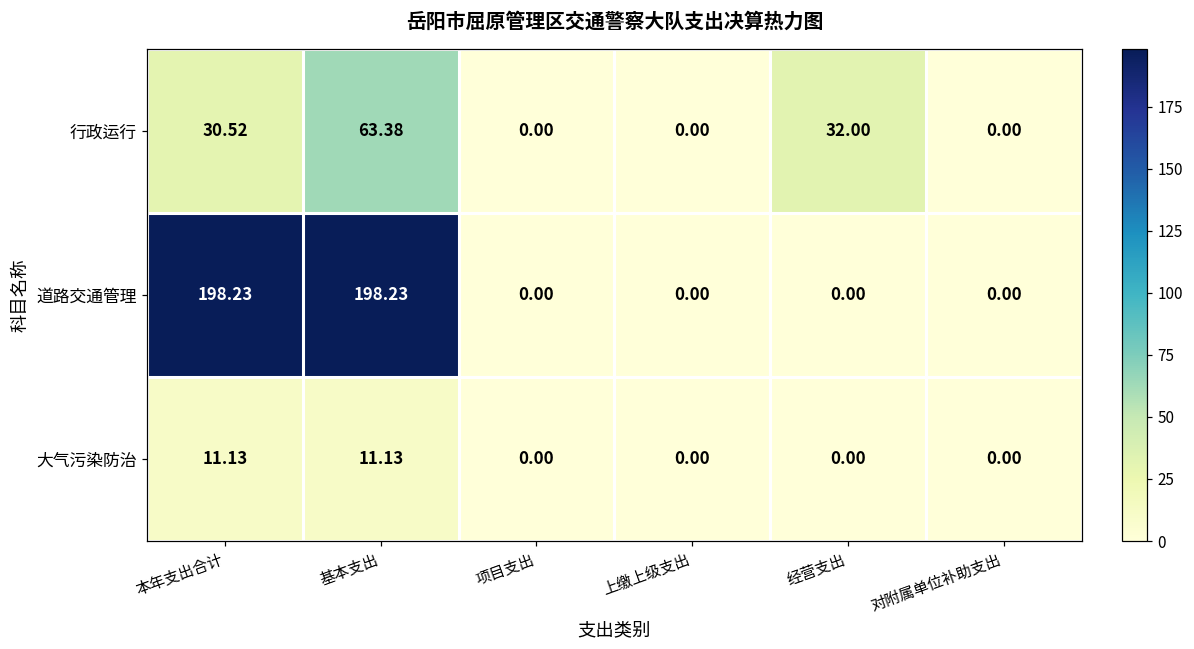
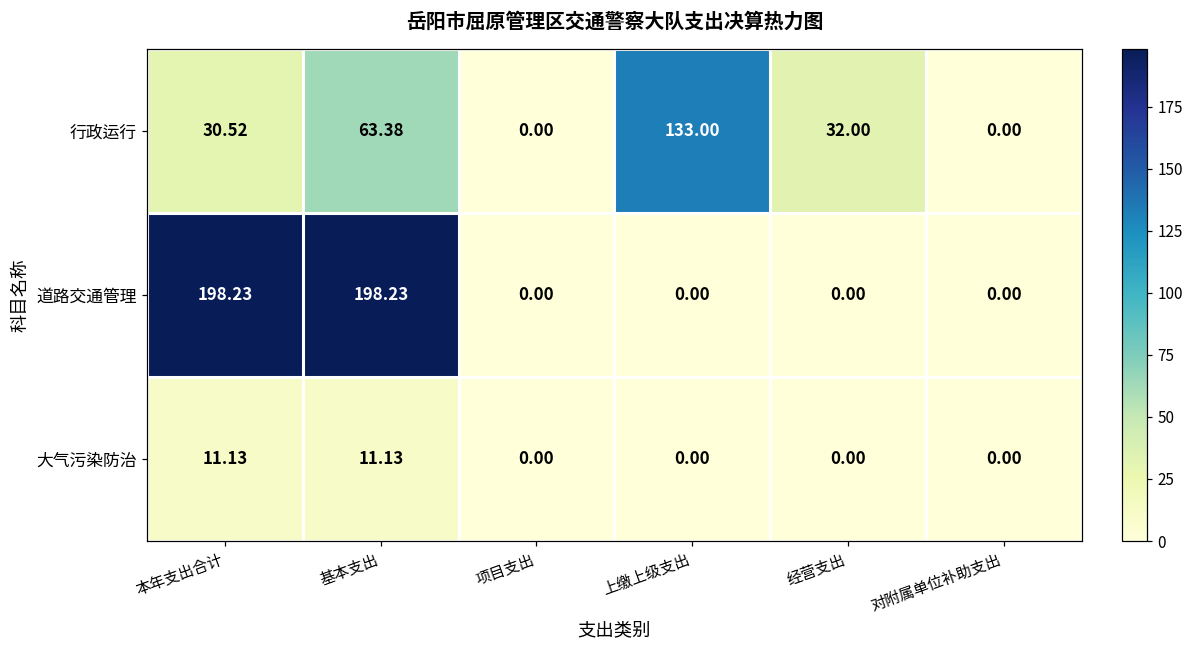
  {
    "行政运行": {
      "本年支出合计": 30.52,
      "基本支出": 63.38,
      "项目支出": 0.00,
-     "上缴上级支出": 0.00,
+     "上缴上级支出": 133.00,
      "经营支出": 32.00,
      "对附属单位补助支出": 0.00
    },
    "道路交通管理": {
      "本年支出合计": 198.23,
      "基本支出": 198.23,
      "项目支出": 0.00,
      "上缴上级支出": 0.00,
      "经营支出": 0.00,
      "对附属单位补助支出": 0.00
    },
    "大气污染防治": {
      "本年支出合计": 11.13,
      "基本支出": 11.13,
      "项目支出": 0.00,
      "上缴上级支出": 0.00,
      "经营支出": 0.00,
      "对附属单位补助支出": 0.00
    }
  }
